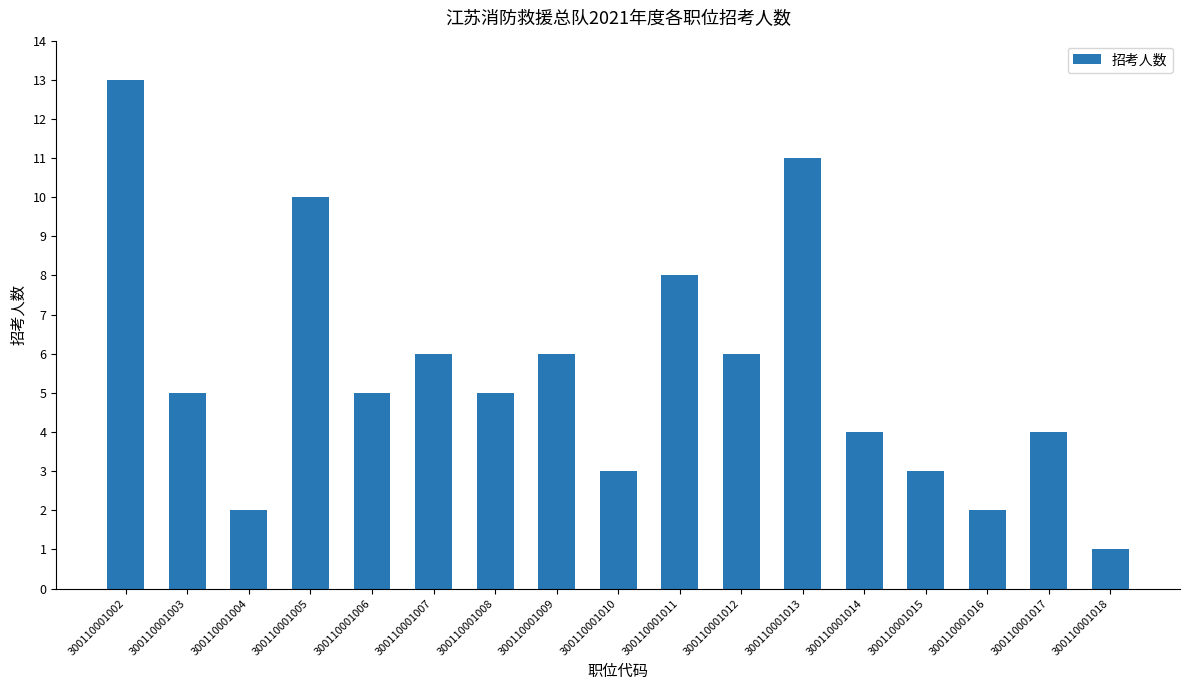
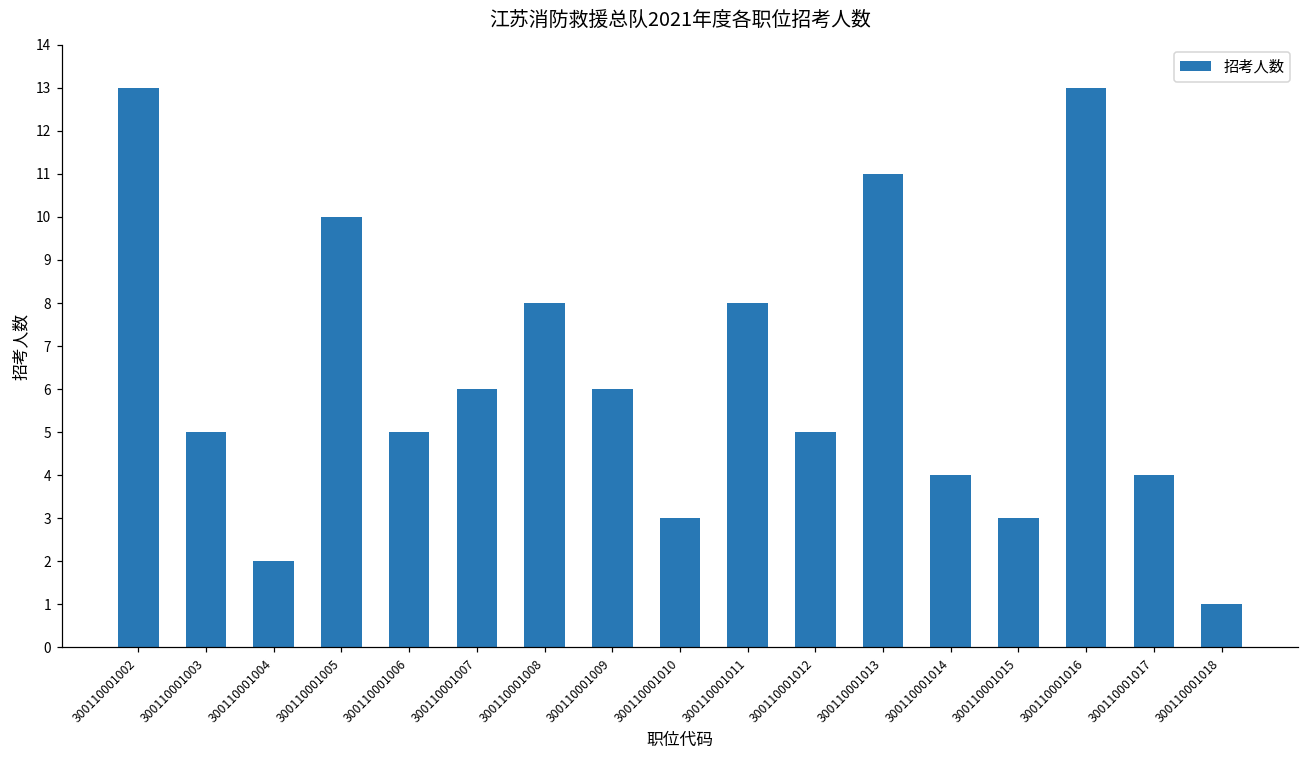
  {
    "300110001002": 13,
    "300110001003": 5,
    "300110001004": 2,
    "300110001005": 10,
    "300110001006": 5,
    "300110001007": 6,
-   "300110001008": 5,
+   "300110001008": 8,
    "300110001009": 6,
    "300110001010": 3,
    "300110001011": 8,
-   "300110001012": 6,
+   "300110001012": 5,
    "300110001013": 11,
    "300110001014": 4,
    "300110001015": 3,
-   "300110001016": 2,
+   "300110001016": 13,
    "300110001017": 4,
    "300110001018": 1
  }
